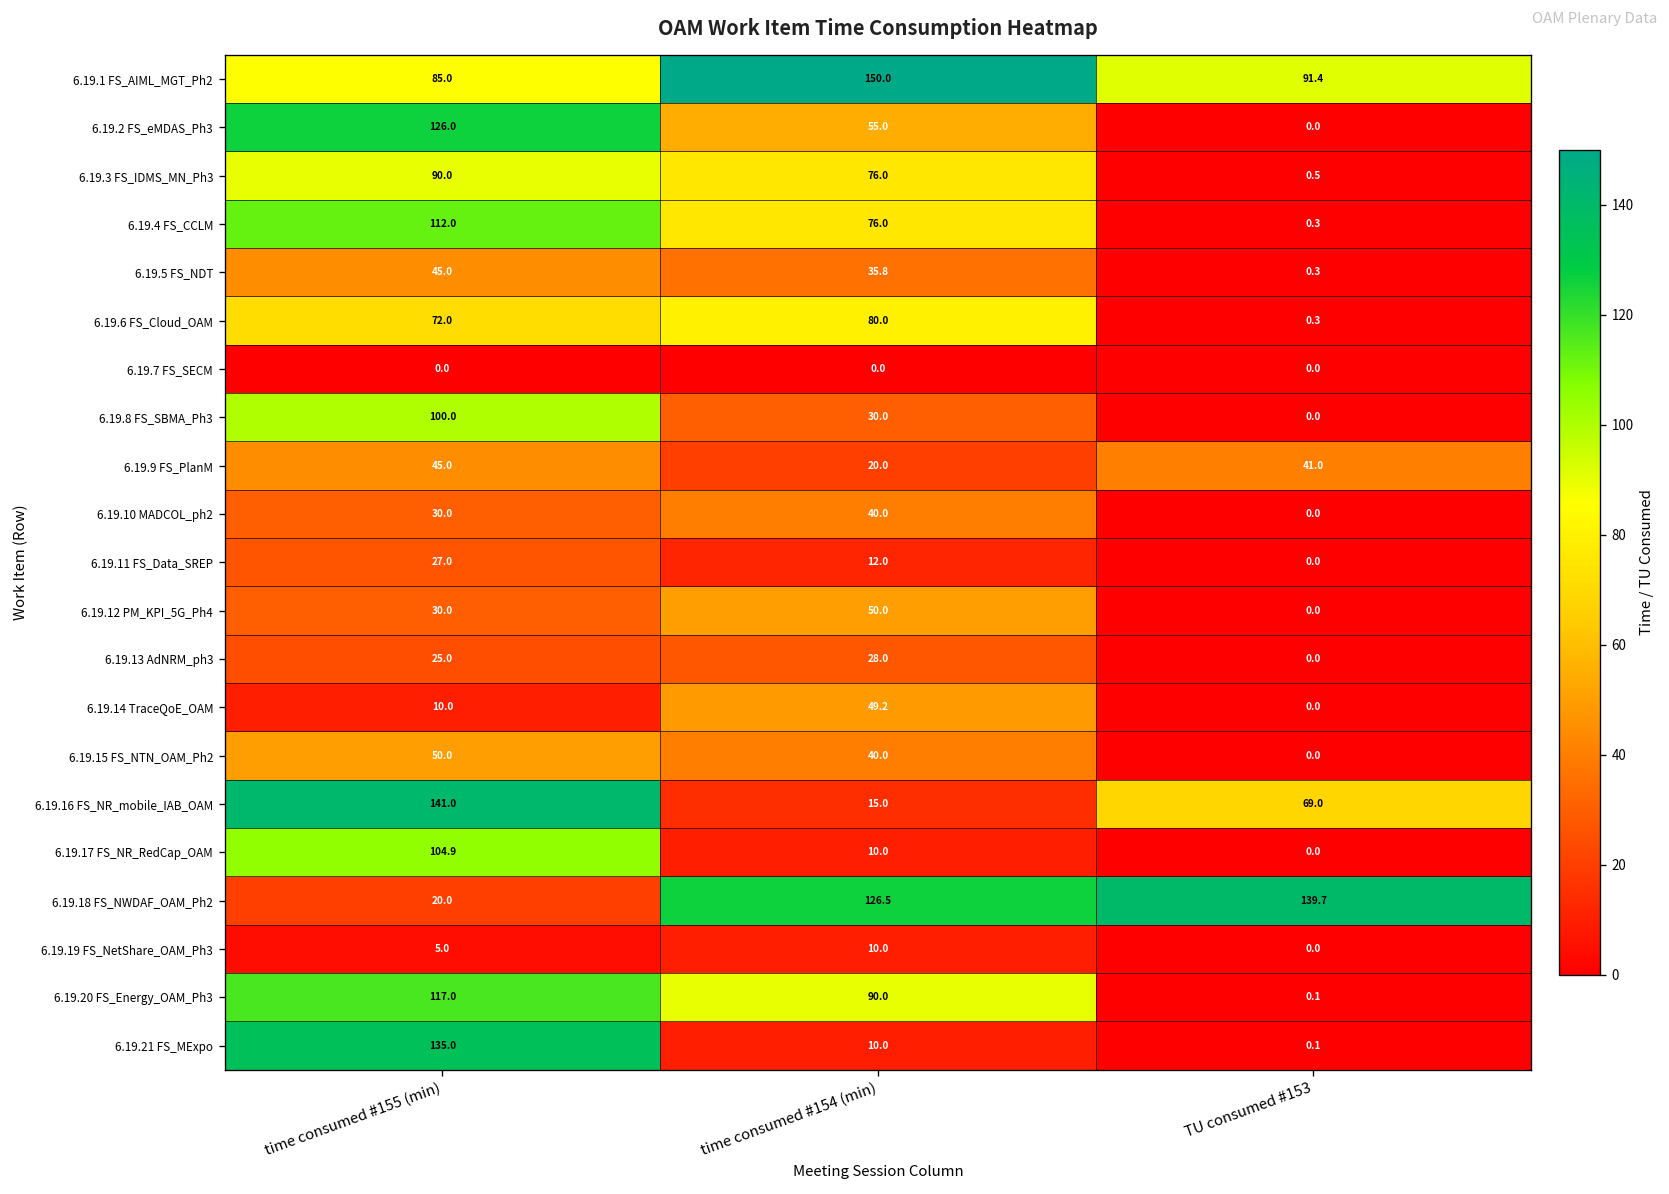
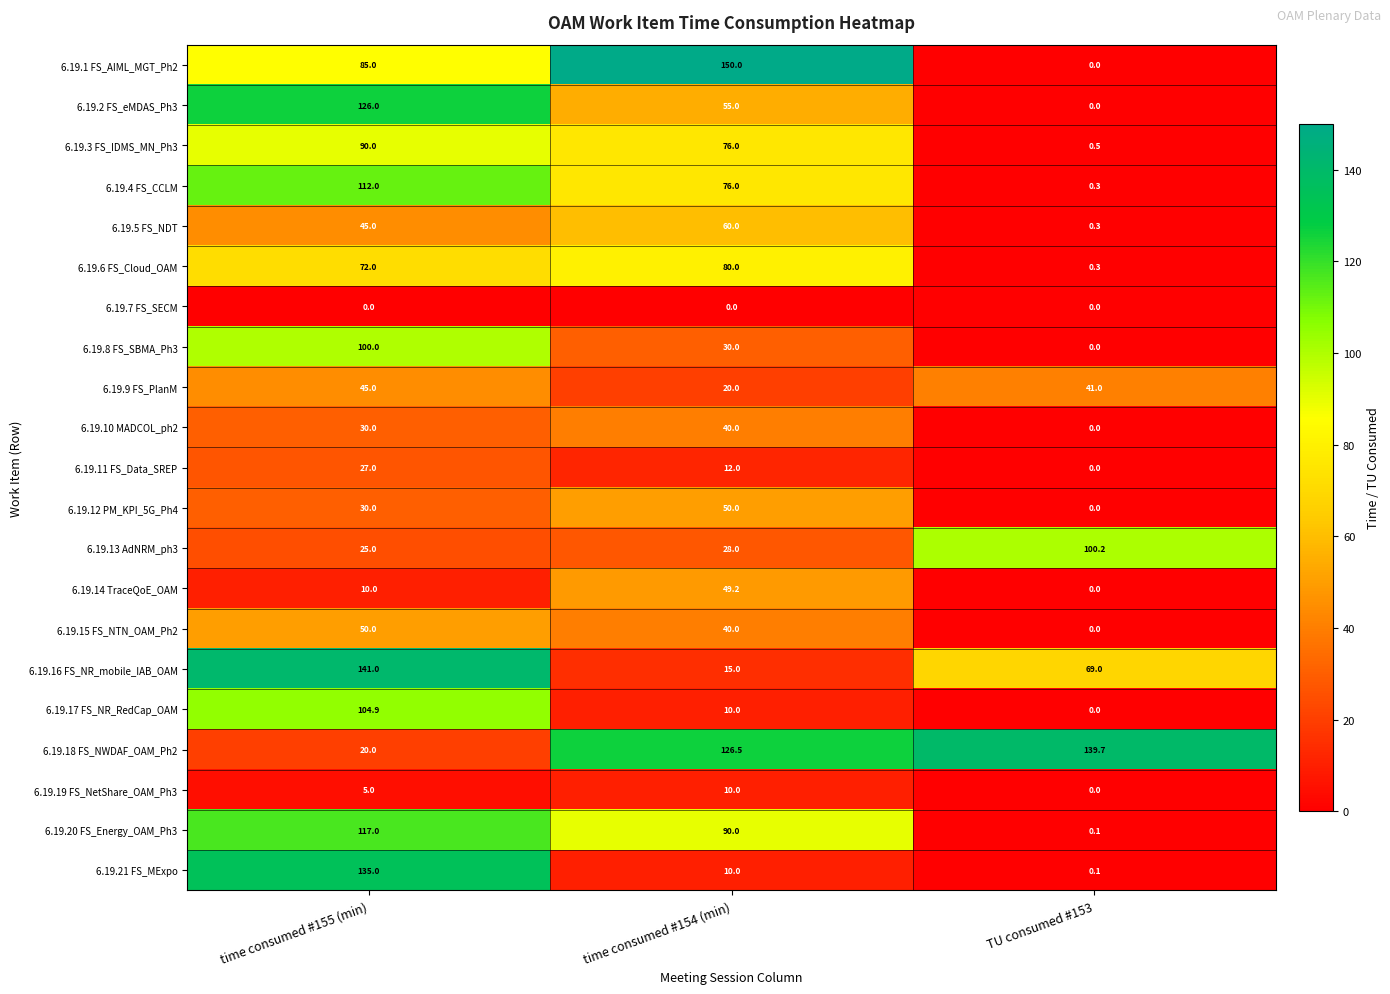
  {
    "6.19.1 FS_AIML_MGT_Ph2": {
      "time consumed #155 (min)": 85.0,
      "time consumed #154 (min)": 150.0,
-     "TU consumed #153": 91.4
+     "TU consumed #153": 0.0
    },
    "6.19.2 FS_eMDAS_Ph3": {
      "time consumed #155 (min)": 126.0,
      "time consumed #154 (min)": 55.0,
      "TU consumed #153": 0.0
    },
    "6.19.3 FS_IDMS_MN_Ph3": {
      "time consumed #155 (min)": 90.0,
      "time consumed #154 (min)": 76.0,
      "TU consumed #153": 0.5
    },
    "6.19.4 FS_CCLM": {
      "time consumed #155 (min)": 112.0,
      "time consumed #154 (min)": 76.0,
      "TU consumed #153": 0.3
    },
    "6.19.5 FS_NDT": {
      "time consumed #155 (min)": 45.0,
-     "time consumed #154 (min)": 35.8,
+     "time consumed #154 (min)": 60.0,
      "TU consumed #153": 0.3
    },
    "6.19.6 FS_Cloud_OAM": {
      "time consumed #155 (min)": 72.0,
      "time consumed #154 (min)": 80.0,
      "TU consumed #153": 0.3
    },
    "6.19.7 FS_SECM": {
      "time consumed #155 (min)": 0.0,
      "time consumed #154 (min)": 0.0,
      "TU consumed #153": 0.0
    },
    "6.19.8 FS_SBMA_Ph3": {
      "time consumed #155 (min)": 100.0,
      "time consumed #154 (min)": 30.0,
      "TU consumed #153": 0.0
    },
    "6.19.9 FS_PlanM": {
      "time consumed #155 (min)": 45.0,
      "time consumed #154 (min)": 20.0,
      "TU consumed #153": 41.0
    },
    "6.19.10 MADCOL_ph2": {
      "time consumed #155 (min)": 30.0,
      "time consumed #154 (min)": 40.0,
      "TU consumed #153": 0.0
    },
    "6.19.11 FS_Data_SREP": {
      "time consumed #155 (min)": 27.0,
      "time consumed #154 (min)": 12.0,
      "TU consumed #153": 0.0
    },
    "6.19.12 PM_KPI_5G_Ph4": {
      "time consumed #155 (min)": 30.0,
      "time consumed #154 (min)": 50.0,
      "TU consumed #153": 0.0
    },
    "6.19.13 AdNRM_ph3": {
      "time consumed #155 (min)": 25.0,
      "time consumed #154 (min)": 28.0,
-     "TU consumed #153": 0.0
+     "TU consumed #153": 100.2
    },
    "6.19.14 TraceQoE_OAM": {
      "time consumed #155 (min)": 10.0,
      "time consumed #154 (min)": 49.2,
      "TU consumed #153": 0.0
    },
    "6.19.15 FS_NTN_OAM_Ph2": {
      "time consumed #155 (min)": 50.0,
      "time consumed #154 (min)": 40.0,
      "TU consumed #153": 0.0
    },
    "6.19.16 FS_NR_mobile_IAB_OAM": {
      "time consumed #155 (min)": 141.0,
      "time consumed #154 (min)": 15.0,
      "TU consumed #153": 69.0
    },
    "6.19.17 FS_NR_RedCap_OAM": {
      "time consumed #155 (min)": 104.9,
      "time consumed #154 (min)": 10.0,
      "TU consumed #153": 0.0
    },
    "6.19.18 FS_NWDAF_OAM_Ph2": {
      "time consumed #155 (min)": 20.0,
      "time consumed #154 (min)": 126.5,
      "TU consumed #153": 139.7
    },
    "6.19.19 FS_NetShare_OAM_Ph3": {
      "time consumed #155 (min)": 5.0,
      "time consumed #154 (min)": 10.0,
      "TU consumed #153": 0.0
    },
    "6.19.20 FS_Energy_OAM_Ph3": {
      "time consumed #155 (min)": 117.0,
      "time consumed #154 (min)": 90.0,
      "TU consumed #153": 0.1
    },
    "6.19.21 FS_MExpo": {
      "time consumed #155 (min)": 135.0,
      "time consumed #154 (min)": 10.0,
      "TU consumed #153": 0.1
    }
  }
